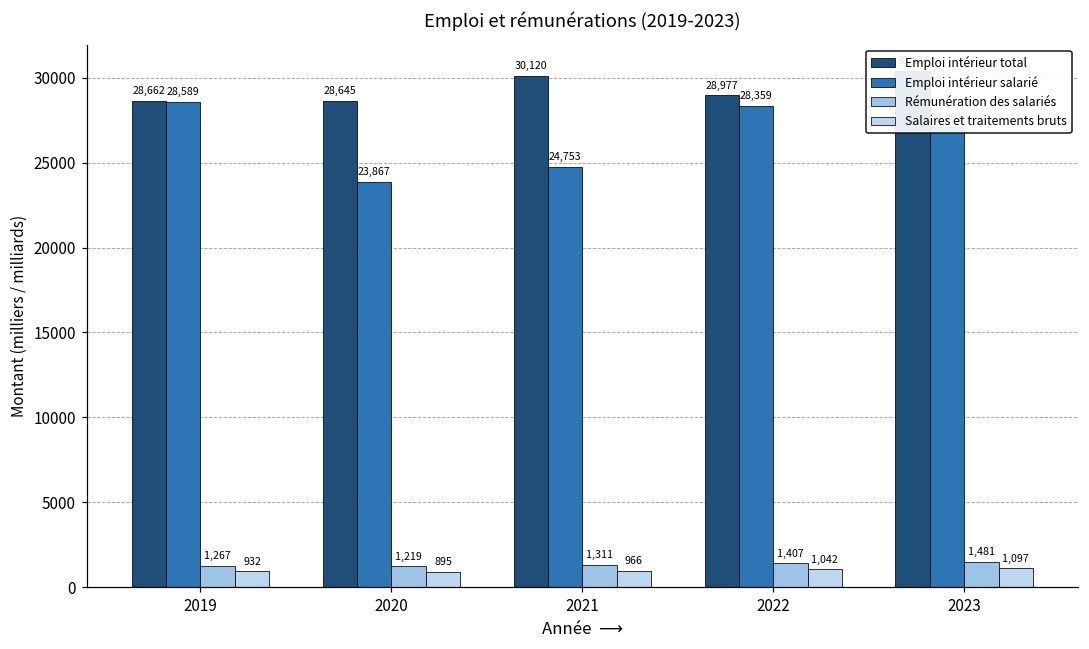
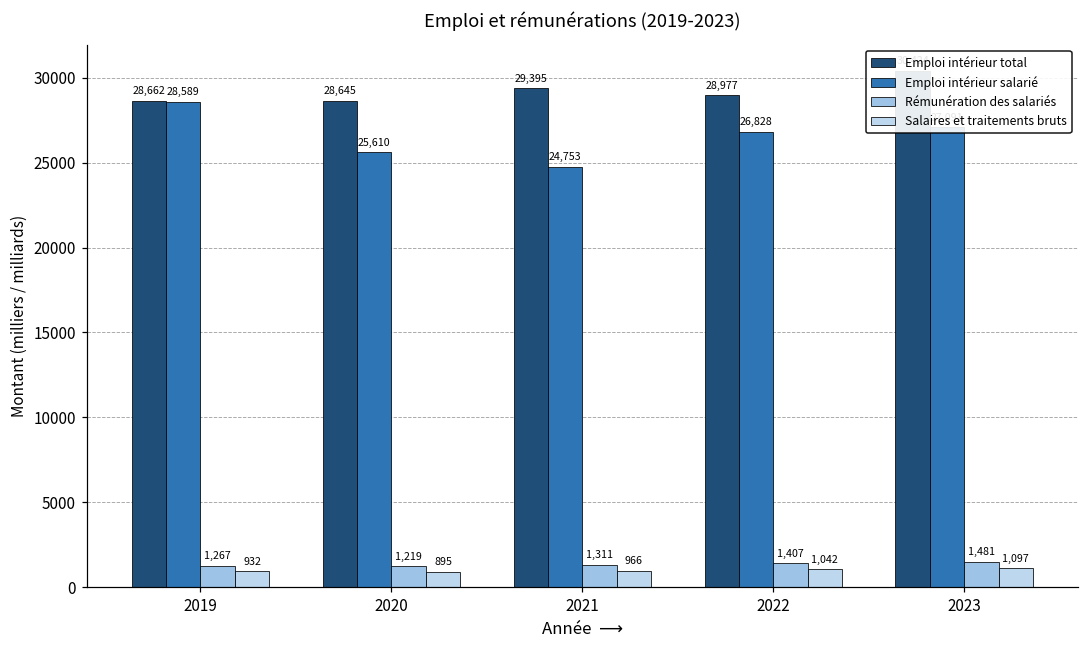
  {
    "Emploi intérieur total": {
      "2019": "28,662",
      "2020": "28,645",
-     "2021": "30,120",
+     "2021": "29,395",
      "2022": "28,977"
    },
    "Emploi intérieur salarié": {
      "2019": "28,589",
-     "2020": "23,867",
+     "2020": "25,610",
      "2021": "24,753",
-     "2022": "28,359"
+     "2022": "26,828"
    }
  }
